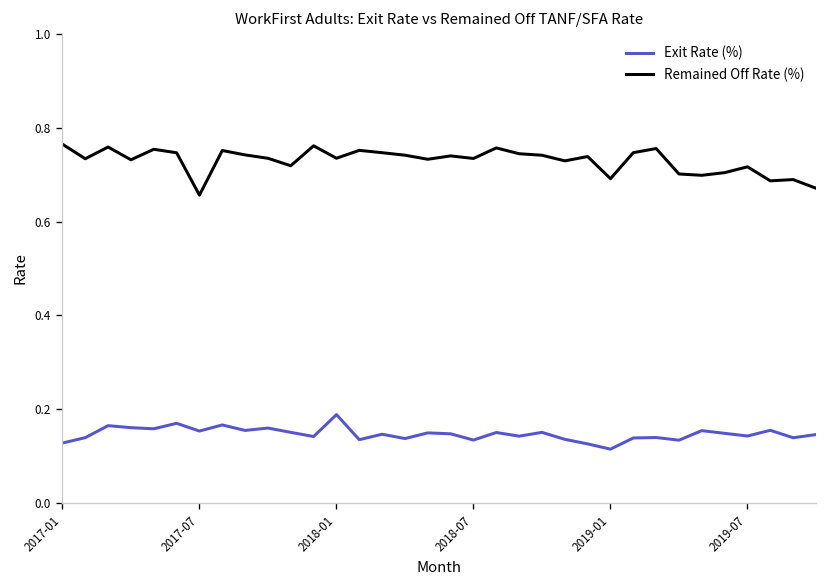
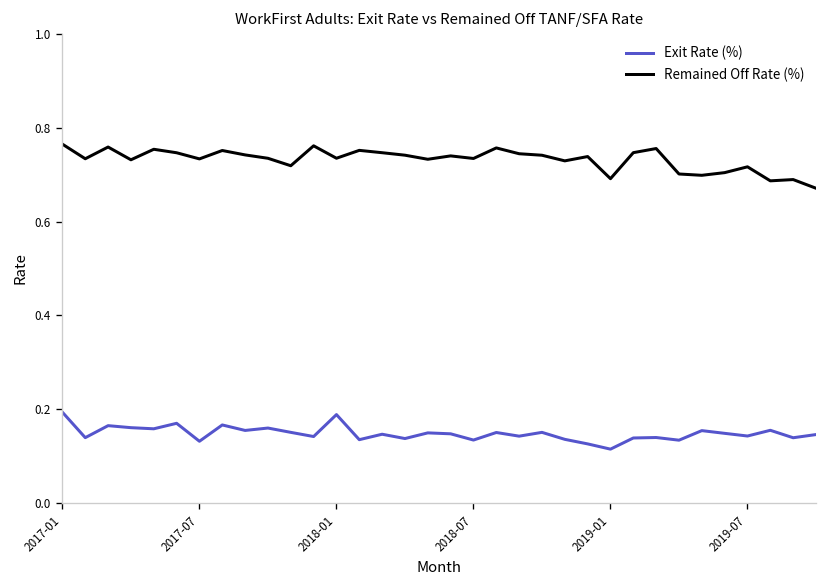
  {
    "Exit Rate (%)": {
-     "2017-01": 0.13,
-     "2017-07": 0.15,
+     "2017-01": 0.19,
+     "2017-07": 0.13,
      "2018-01": 0.19,
      "2018-07": 0.13,
      "2019-01": 0.11,
      "2019-07": 0.14
    },
    "Remained Off Rate (%)": {
      "2017-01": 0.77,
-     "2017-07": 0.66,
+     "2017-07": 0.73,
      "2018-01": 0.74,
      "2018-07": 0.73,
      "2019-01": 0.69,
      "2019-07": 0.72
    }
  }
